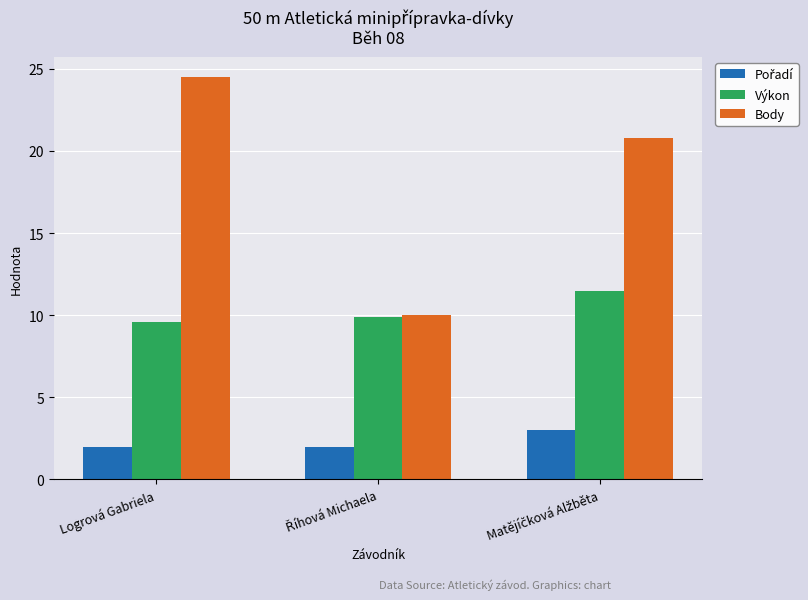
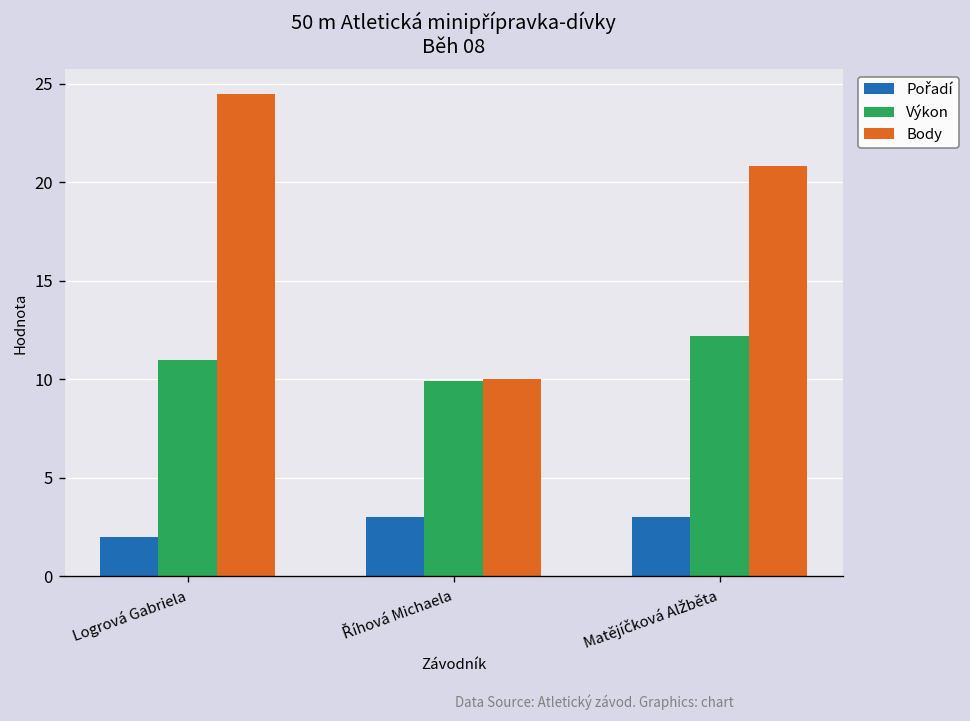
  {
    "Pořadí": {
      "Logrová Gabriela": 2,
-     "Říhová Michaela": 2,
+     "Říhová Michaela": 3,
      "Matějíčková Alžběta": 3
    },
    "Výkon": {
-     "Logrová Gabriela": 9.6,
+     "Logrová Gabriela": 11.0,
      "Říhová Michaela": 9.9,
-     "Matějíčková Alžběta": 11.5
+     "Matějíčková Alžběta": 12.2
    },
    "Body": {
      "Logrová Gabriela": 24.5,
      "Říhová Michaela": 10.0,
      "Matějíčková Alžběta": 20.8
    }
  }
